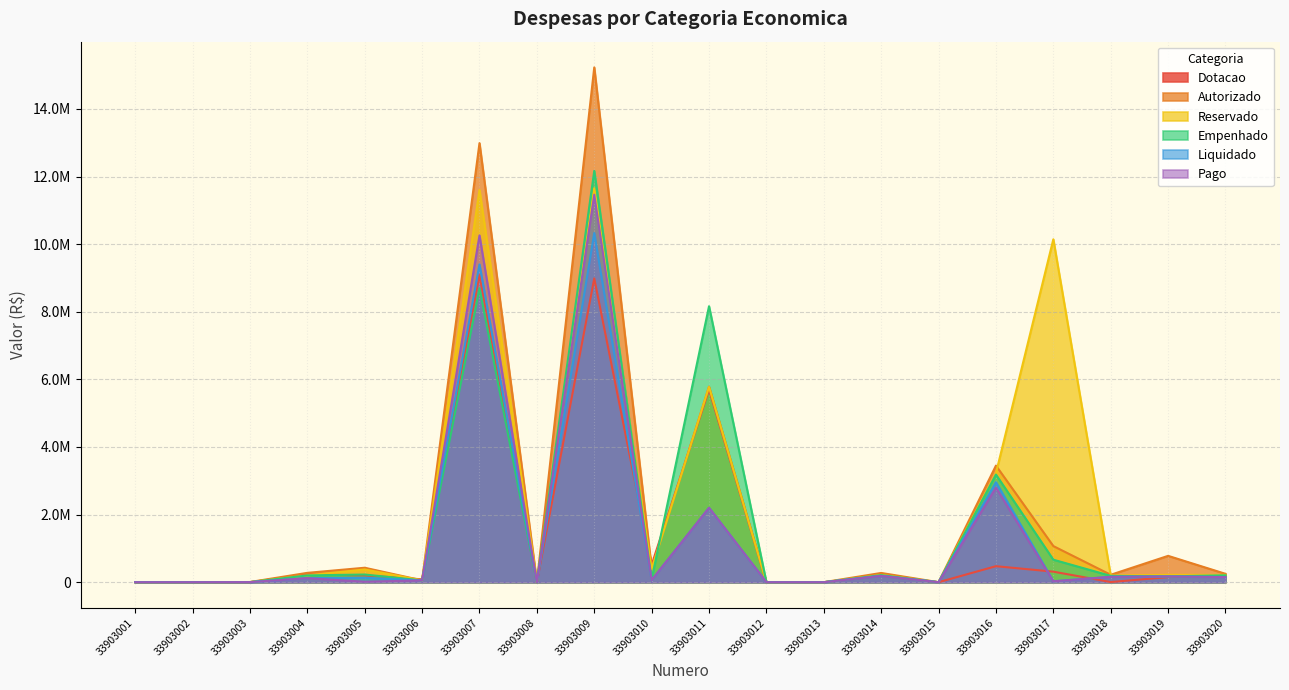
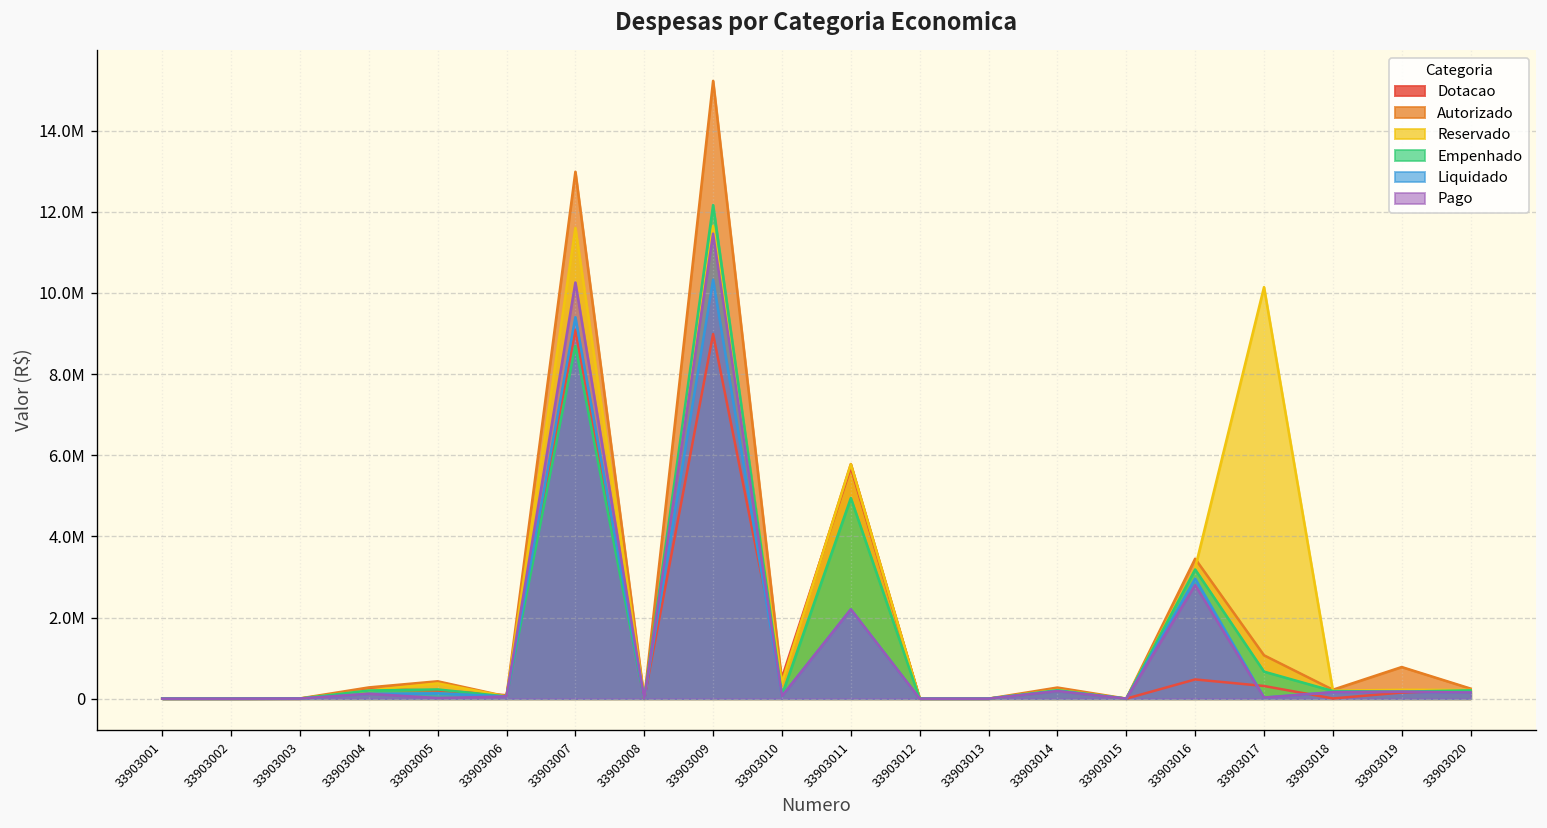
  {
    "Reservado": {
      "33903007": 11600000,
      "33903009": 11700000,
      "33903017": 10100000
    },
    "Empenhado": {
      "33903007": 8700000,
      "33903009": 12200000,
-     "33903011": 8200000,
+     "33903011": 4900000,
      "33903017": 700000
    },
    "Liquidado": {
      "33903007": 9400000,
      "33903009": 10300000,
      "33903016": 3000000
    },
    "Pago": {
      "33903005": 0,
      "33903007": 10300000,
      "33903009": 11500000,
      "33903016": 2800000
    }
  }
